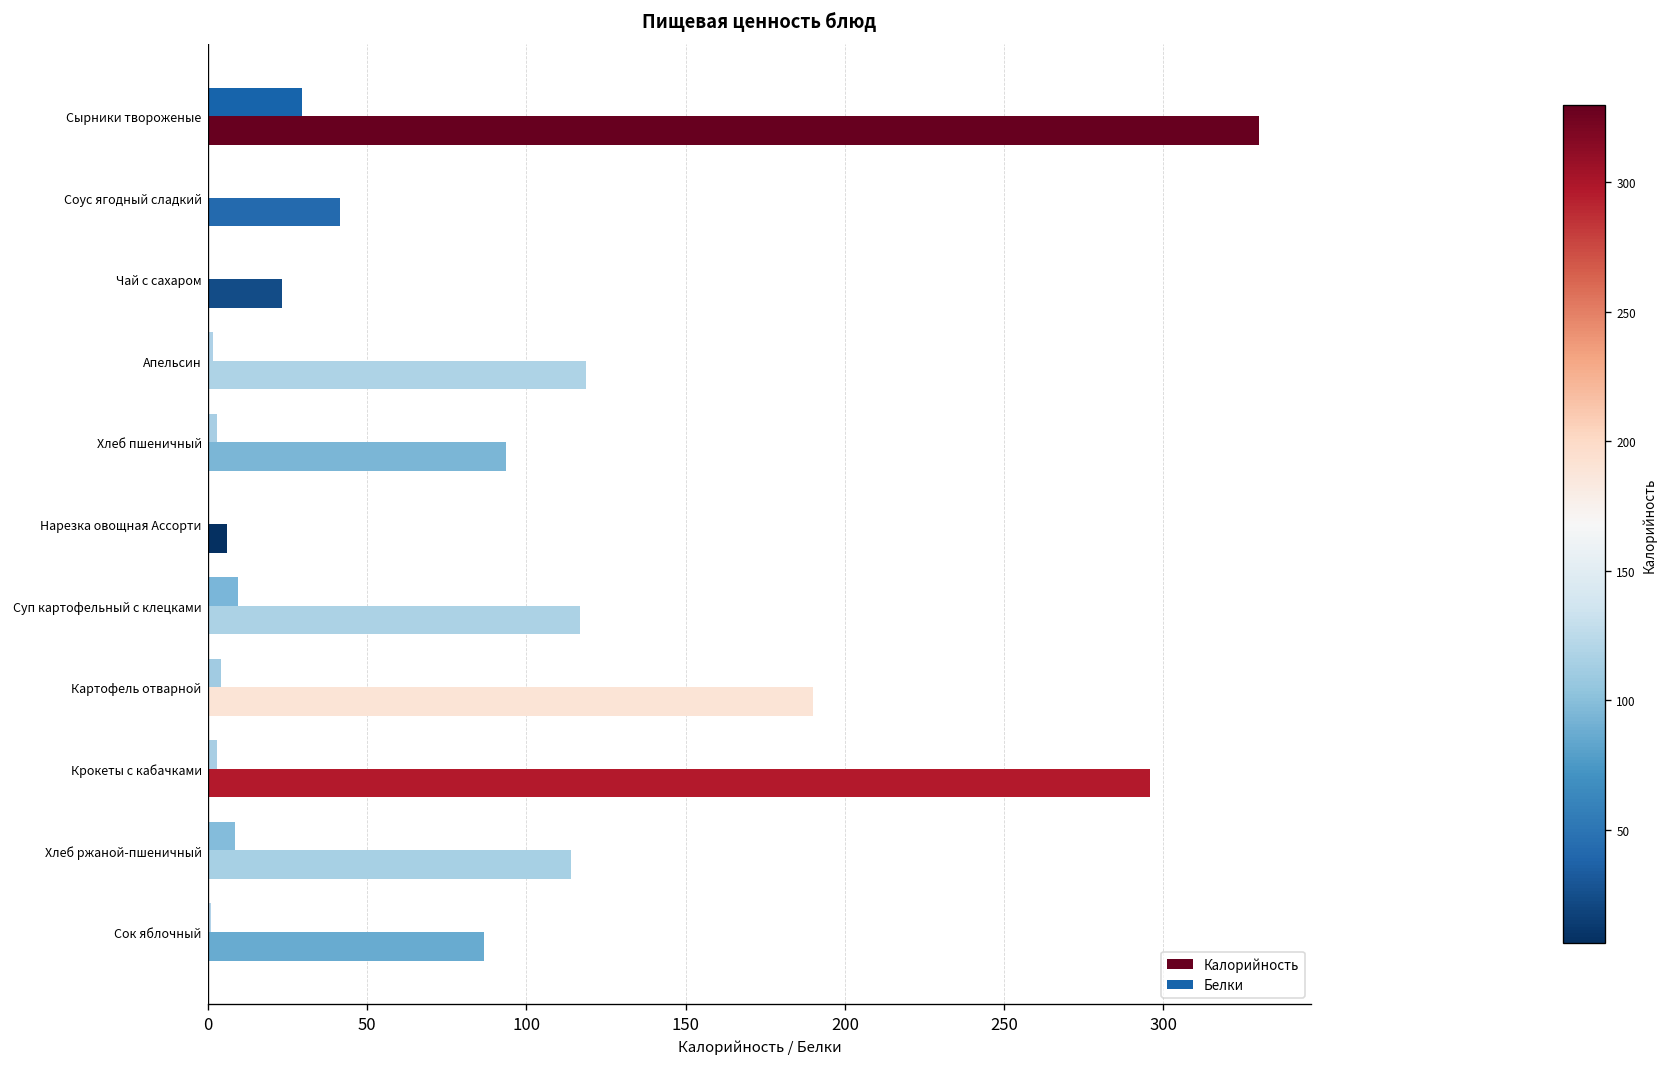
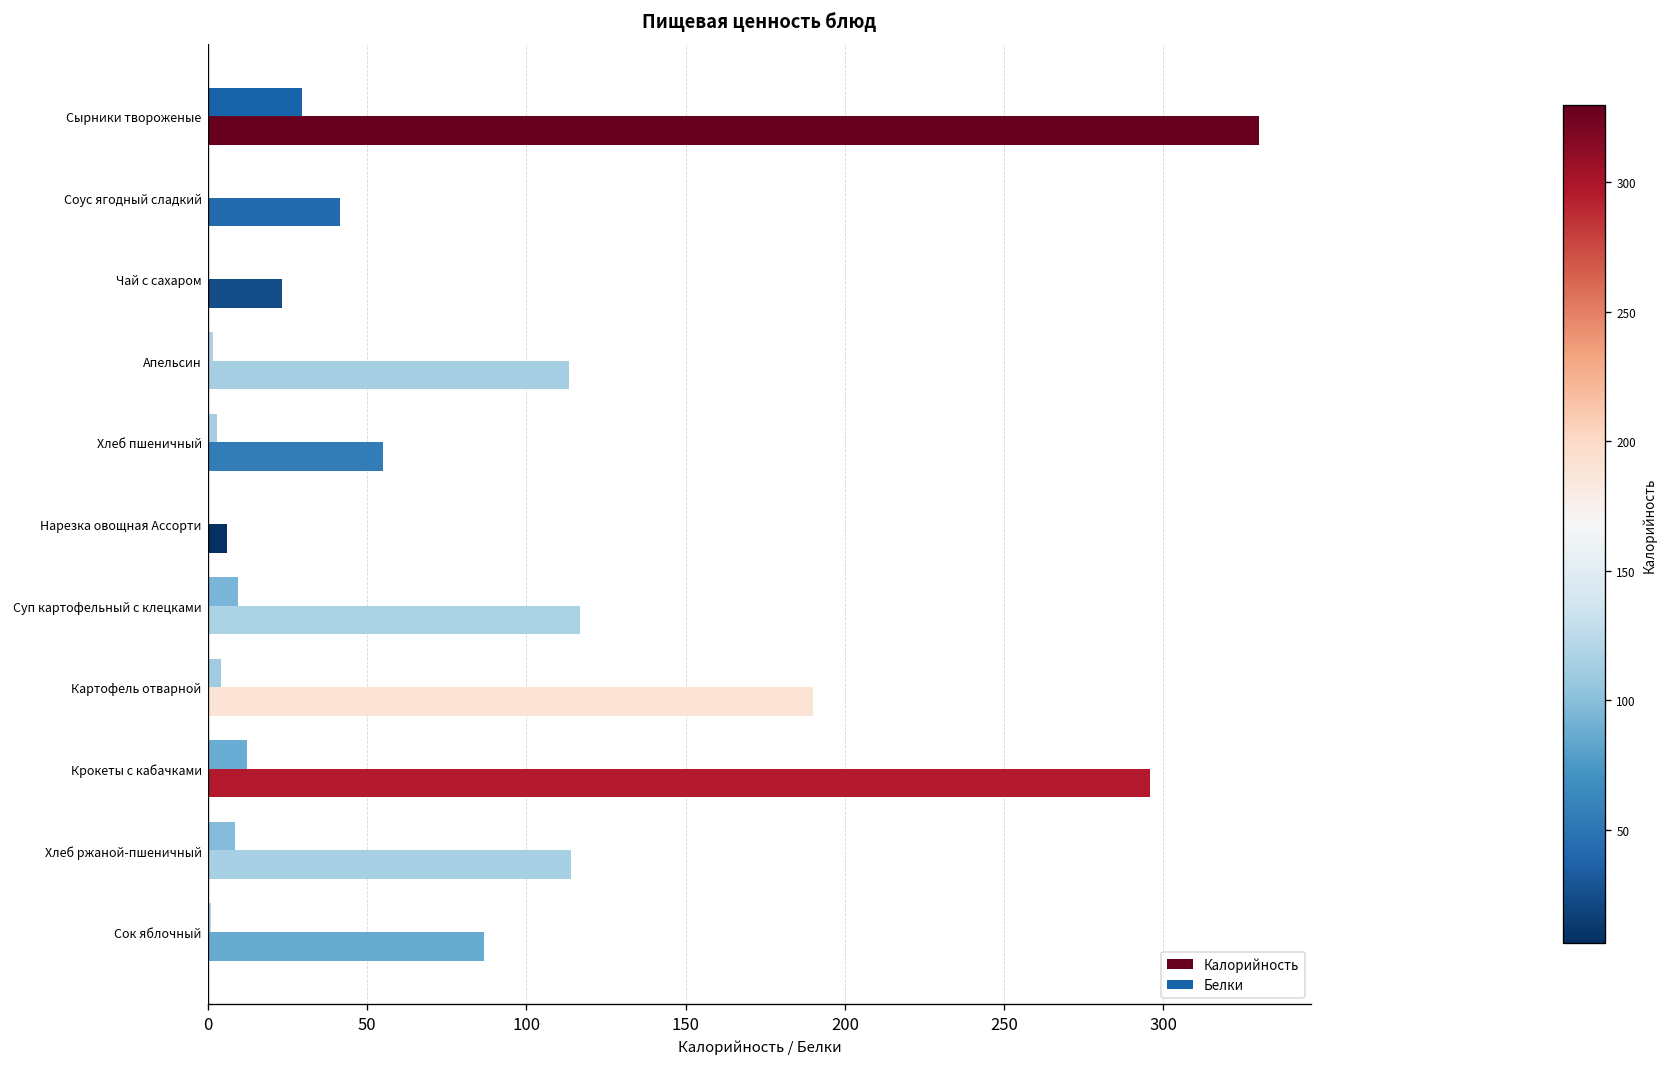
  {
    "Калорийность": {
      "Сырники твороженые": 330,
      "Соус ягодный сладкий": 42,
      "Чай с сахаром": 23,
-     "Апельсин": 119,
-     "Хлеб пшеничный": 94,
+     "Апельсин": 113,
+     "Хлеб пшеничный": 55,
      "Нарезка овощная Ассорти": 6,
      "Суп картофельный с клецками": 117,
      "Картофель отварной": 190,
      "Крокеты с кабачками": 296,
      "Хлеб ржаной-пшеничный": 114,
      "Сок яблочный": 87
    },
    "Белки": {
      "Сырники твороженые": 30,
      "Апельсин": 2,
      "Хлеб пшеничный": 3,
      "Суп картофельный с клецками": 10,
      "Картофель отварной": 4,
-     "Крокеты с кабачками": 3,
+     "Крокеты с кабачками": 12,
      "Хлеб ржаной-пшеничный": 9,
      "Сок яблочный": 1
    }
  }
